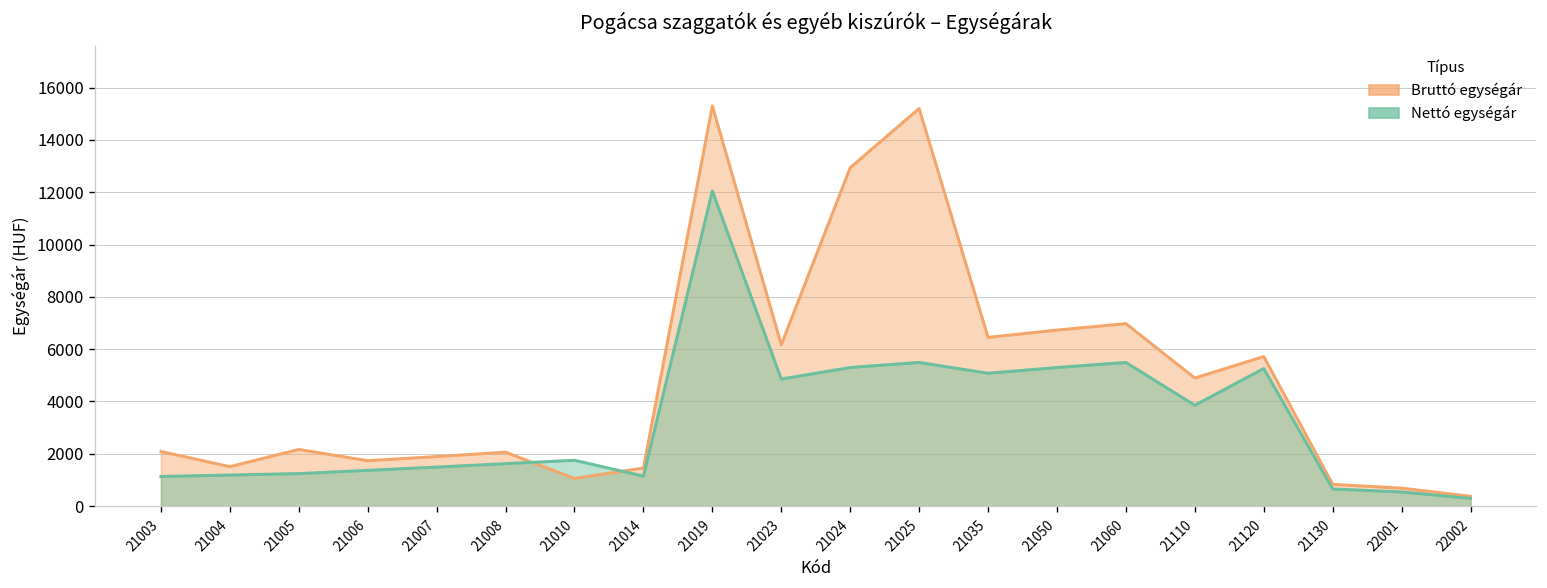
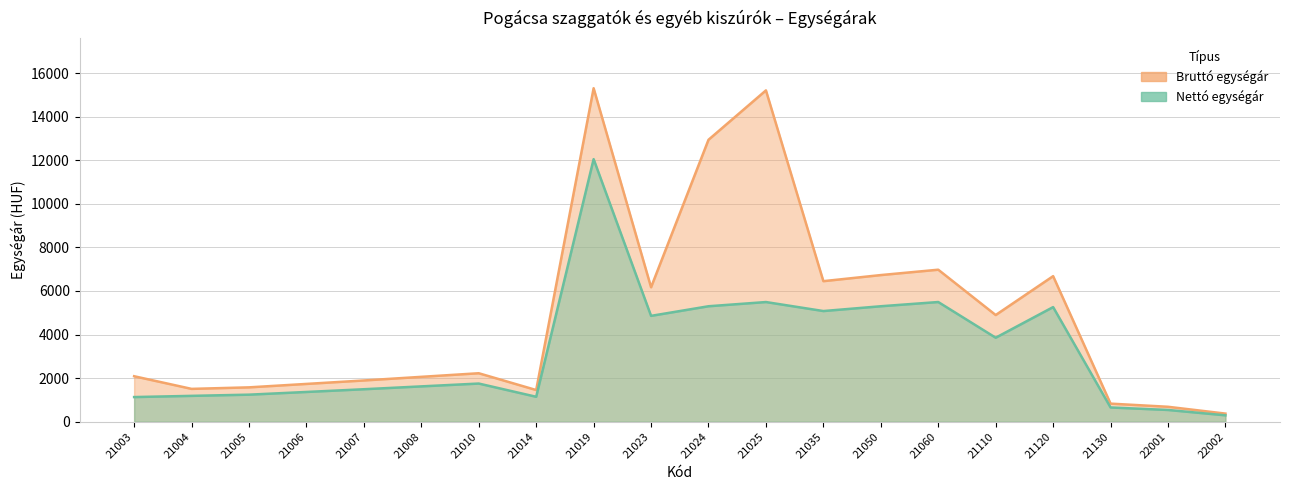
  {
    "Bruttó egységár": {
      "21003": 2100,
      "21004": 1500,
-     "21005": 2200,
+     "21005": 1600,
      "21006": 1700,
      "21007": 1900,
      "21008": 2100,
-     "21010": 1100,
+     "21010": 2200,
      "21014": 1500,
      "21019": 15300,
      "21023": 6200,
      "21024": 12900,
      "21025": 15200,
      "21035": 6500,
      "21050": 6700,
      "21060": 7000,
      "21110": 4900,
-     "21120": 5700,
+     "21120": 6700,
      "21130": 800,
      "22001": 700
    },
    "Nettó egységár": {
      "21003": 1100,
      "21004": 1200,
      "21005": 1200,
      "21006": 1400,
      "21007": 1500,
      "21008": 1600,
      "21010": 1800,
      "21014": 1100,
      "21019": 12100,
      "21023": 4900,
      "21024": 5300,
      "21025": 5500,
      "21035": 5100,
      "21050": 5300,
      "21060": 5500,
      "21110": 3900,
      "21120": 5300,
      "21130": 700,
      "22001": 500
    }
  }
